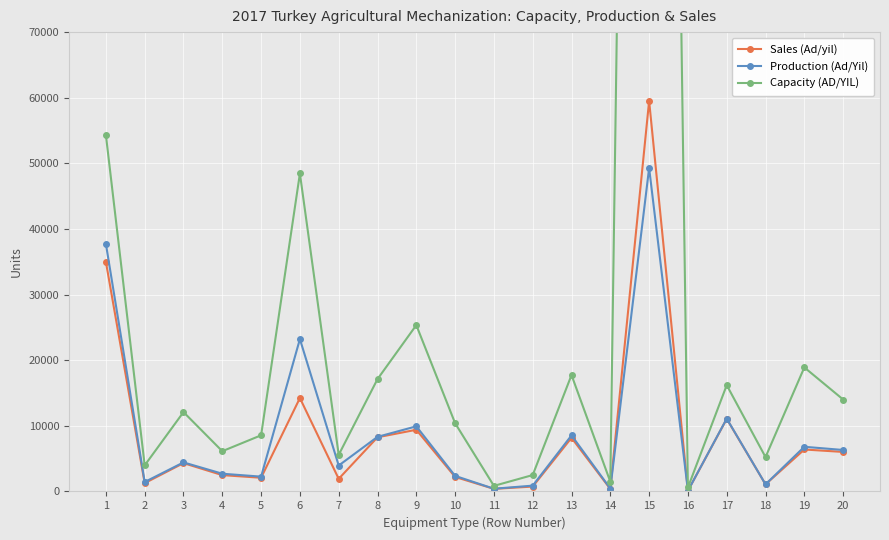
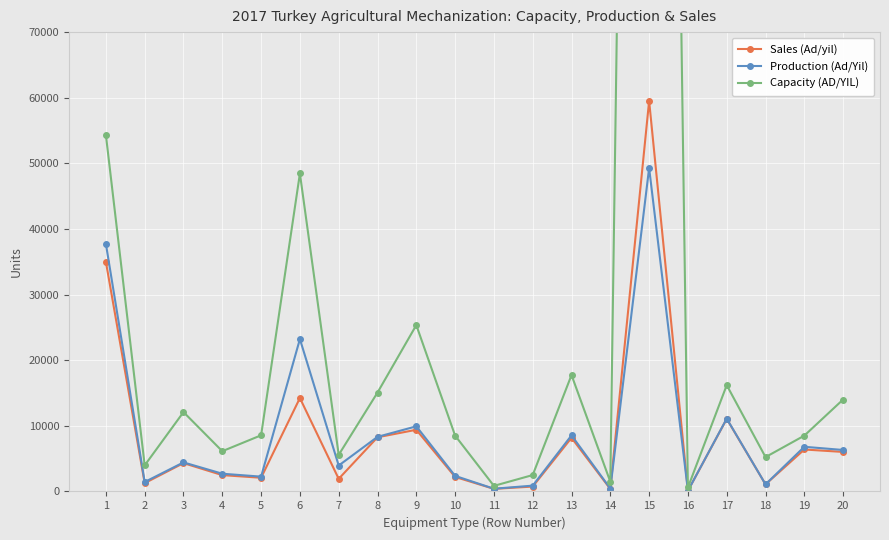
  {
    "Sales (Ad/yil)": {
      "1": 35000,
      "6": 14000,
      "7": 2000,
      "9": 9000,
      "15": 60000,
      "19": 6000
    },
    "Production (Ad/Yil)": {
      "1": 38000,
      "6": 23000,
      "7": 4000,
      "9": 10000,
      "15": 49000,
      "19": 7000
    },
    "Capacity (AD/YIL)": {
      "1": 54000,
      "2": 4000,
      "3": 12000,
      "4": 6000,
      "5": 9000,
      "6": 48000,
      "7": 6000,
-     "8": 17000,
+     "8": 15000,
      "9": 25000,
-     "10": 10000,
+     "10": 9000,
      "11": 1000,
      "12": 3000,
      "13": 18000,
      "14": 1000,
      "16": 1000,
      "17": 16000,
      "18": 5000,
-     "19": 19000,
+     "19": 9000,
      "20": 14000
    }
  }
